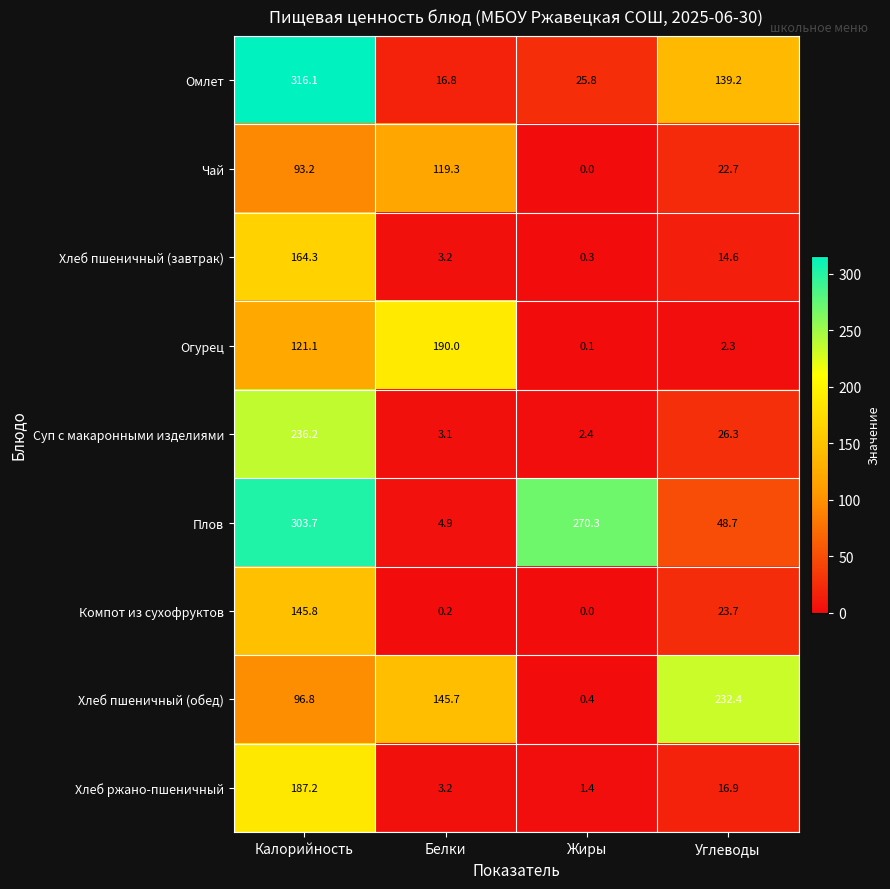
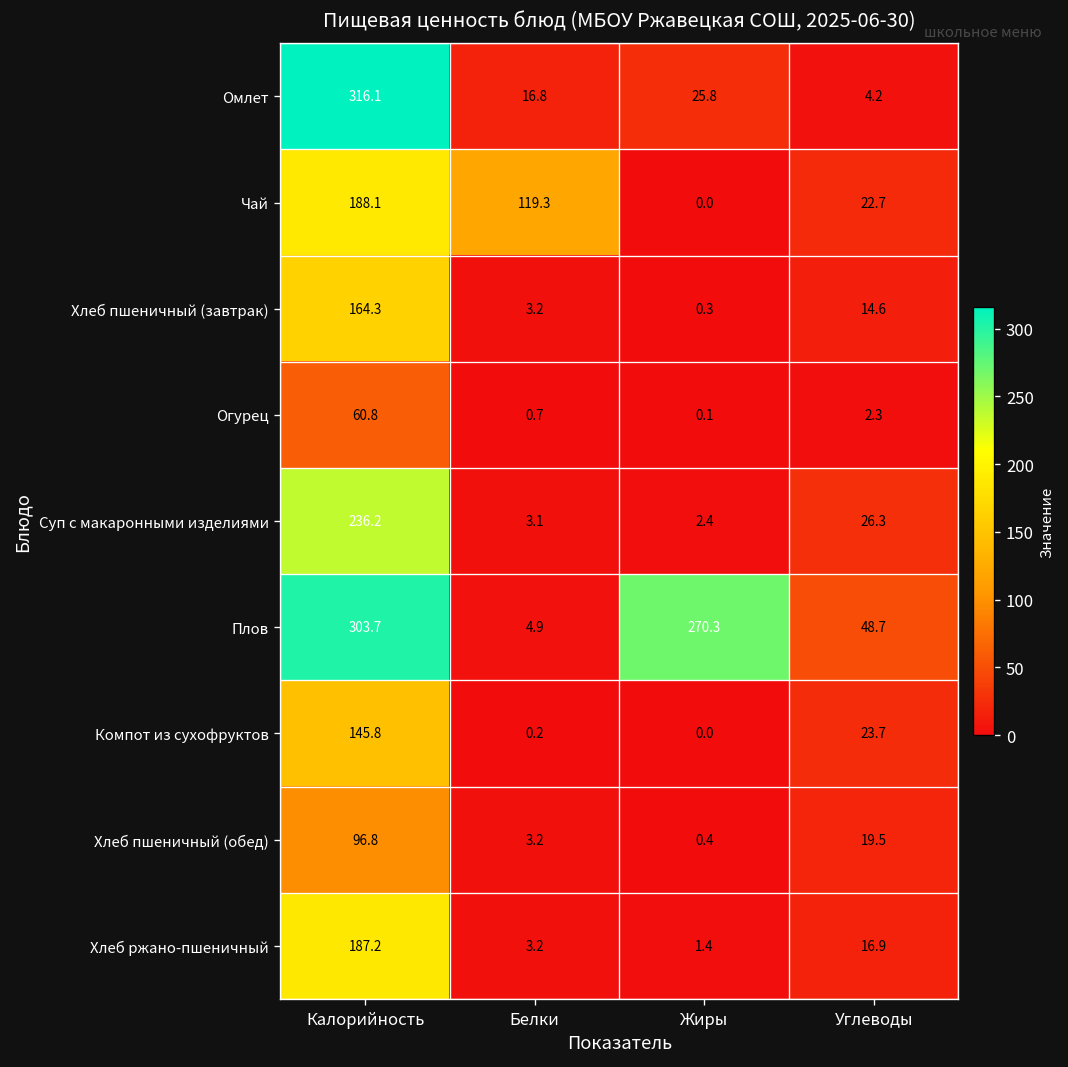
  {
    "Омлет": {
      "Калорийность": 316.1,
      "Белки": 16.8,
      "Жиры": 25.8,
-     "Углеводы": 139.2
+     "Углеводы": 4.2
    },
    "Чай": {
-     "Калорийность": 93.2,
+     "Калорийность": 188.1,
      "Белки": 119.3,
      "Жиры": 0.0,
      "Углеводы": 22.7
    },
    "Хлеб пшеничный (завтрак)": {
      "Калорийность": 164.3,
      "Белки": 3.2,
      "Жиры": 0.3,
      "Углеводы": 14.6
    },
    "Огурец": {
-     "Калорийность": 121.1,
-     "Белки": 190.0,
+     "Калорийность": 60.8,
+     "Белки": 0.7,
      "Жиры": 0.1,
      "Углеводы": 2.3
    },
    "Суп с макаронными изделиями": {
      "Калорийность": 236.2,
      "Белки": 3.1,
      "Жиры": 2.4,
      "Углеводы": 26.3
    },
    "Плов": {
      "Калорийность": 303.7,
      "Белки": 4.9,
      "Жиры": 270.3,
      "Углеводы": 48.7
    },
    "Компот из сухофруктов": {
      "Калорийность": 145.8,
      "Белки": 0.2,
      "Жиры": 0.0,
      "Углеводы": 23.7
    },
    "Хлеб пшеничный (обед)": {
      "Калорийность": 96.8,
-     "Белки": 145.7,
+     "Белки": 3.2,
      "Жиры": 0.4,
-     "Углеводы": 232.4
+     "Углеводы": 19.5
    },
    "Хлеб ржано-пшеничный": {
      "Калорийность": 187.2,
      "Белки": 3.2,
      "Жиры": 1.4,
      "Углеводы": 16.9
    }
  }
